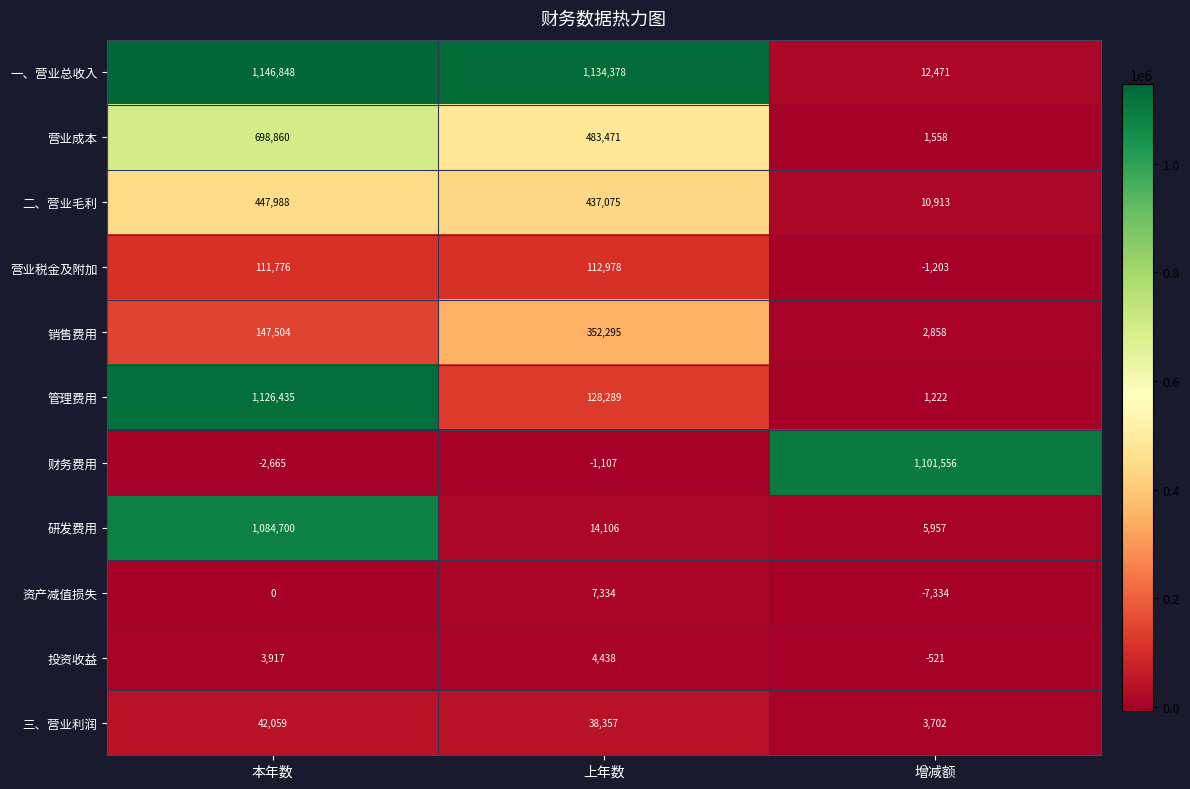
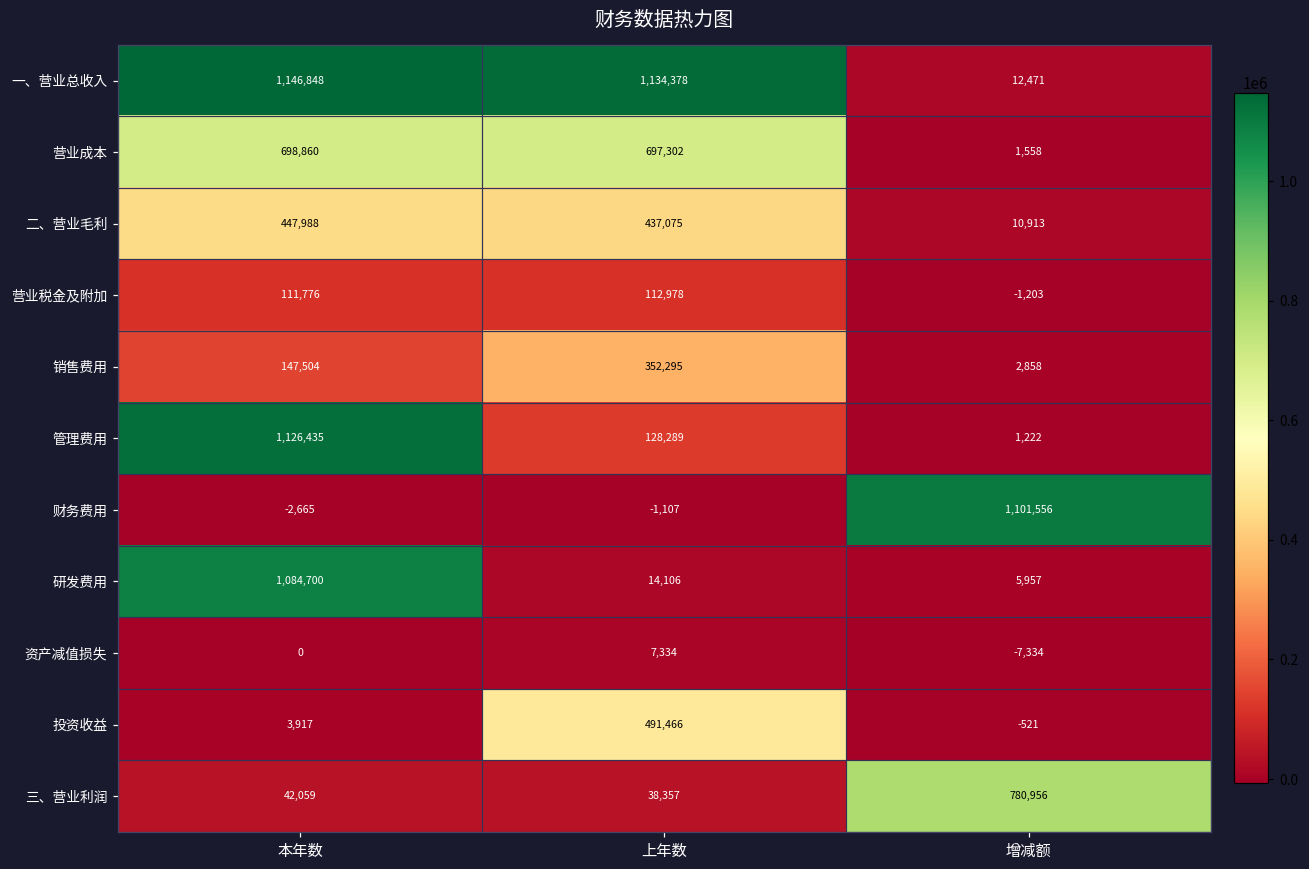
  {
    "一、营业总收入": {
      "本年数": "1,146,848",
      "上年数": "1,134,378",
      "增减额": "12,471"
    },
    "营业成本": {
      "本年数": "698,860",
-     "上年数": "483,471",
+     "上年数": "697,302",
      "增减额": "1,558"
    },
    "二、营业毛利": {
      "本年数": "447,988",
      "上年数": "437,075",
      "增减额": "10,913"
    },
    "营业税金及附加": {
      "本年数": "111,776",
      "上年数": "112,978",
      "增减额": "-1,203"
    },
    "销售费用": {
      "本年数": "147,504",
      "上年数": "352,295",
      "增减额": "2,858"
    },
    "管理费用": {
      "本年数": "1,126,435",
      "上年数": "128,289",
      "增减额": "1,222"
    },
    "财务费用": {
      "本年数": "-2,665",
      "上年数": "-1,107",
      "增减额": "1,101,556"
    },
    "研发费用": {
      "本年数": "1,084,700",
      "上年数": "14,106",
      "增减额": "5,957"
    },
    "资产减值损失": {
      "本年数": "0",
      "上年数": "7,334",
      "增减额": "-7,334"
    },
    "投资收益": {
      "本年数": "3,917",
-     "上年数": "4,438",
+     "上年数": "491,466",
      "增减额": "-521"
    },
    "三、营业利润": {
      "本年数": "42,059",
      "上年数": "38,357",
-     "增减额": "3,702"
+     "增减额": "780,956"
    }
  }
